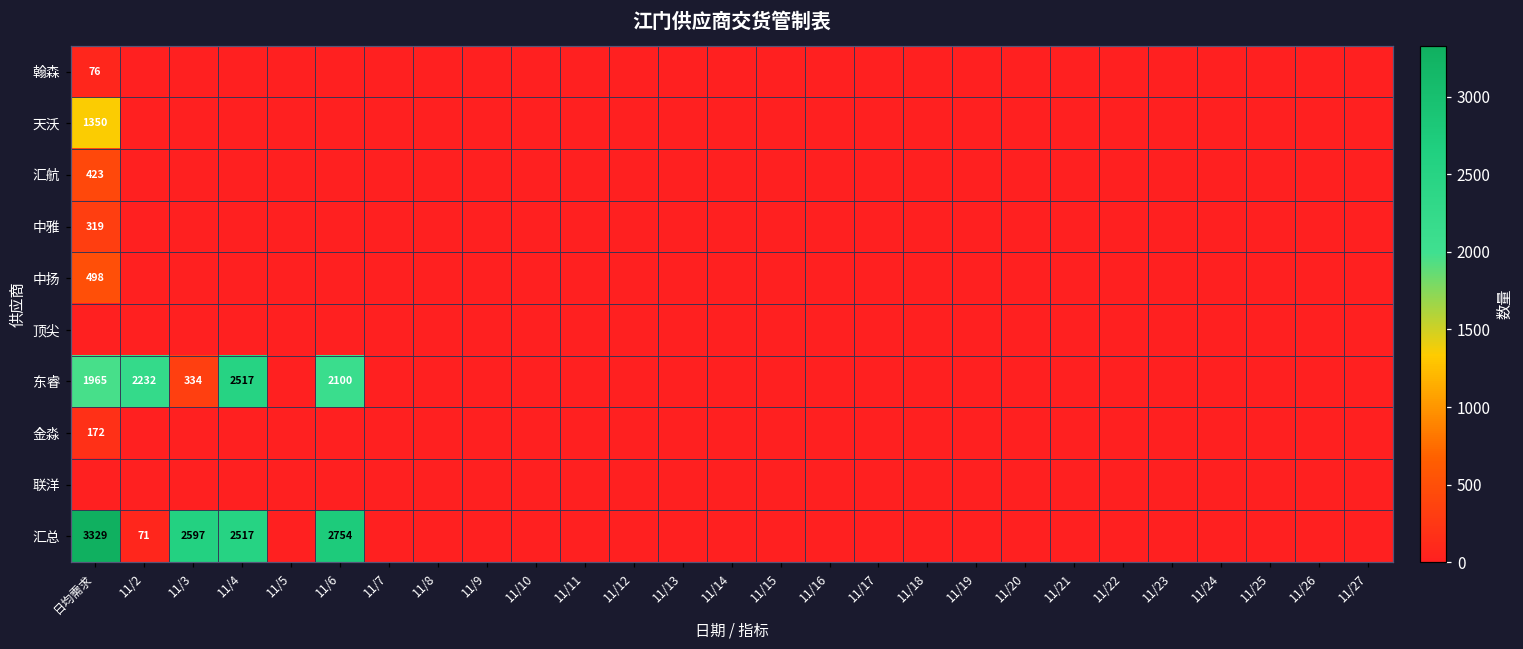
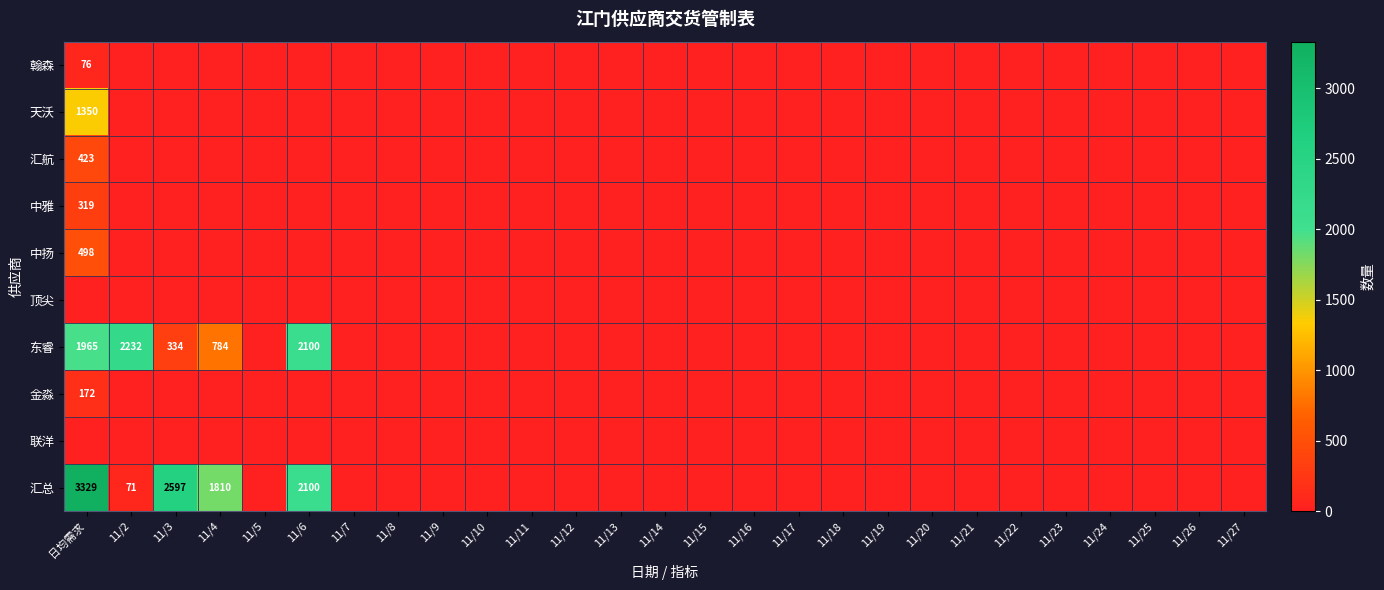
  {
    "翰森": {
      "日均需求": 76
    },
    "天沃": {
      "日均需求": 1350
    },
    "汇航": {
      "日均需求": 423
    },
    "中雅": {
      "日均需求": 319
    },
    "中扬": {
      "日均需求": 498
    },
    "东睿": {
      "日均需求": 1965,
      "11/2": 2232,
      "11/3": 334,
-     "11/4": 2517,
+     "11/4": 784,
      "11/6": 2100
    },
    "金淼": {
      "日均需求": 172
    },
    "汇总": {
      "日均需求": 3329,
      "11/2": 71,
      "11/3": 2597,
-     "11/4": 2517,
-     "11/6": 2754
+     "11/4": 1810,
+     "11/6": 2100
    }
  }
